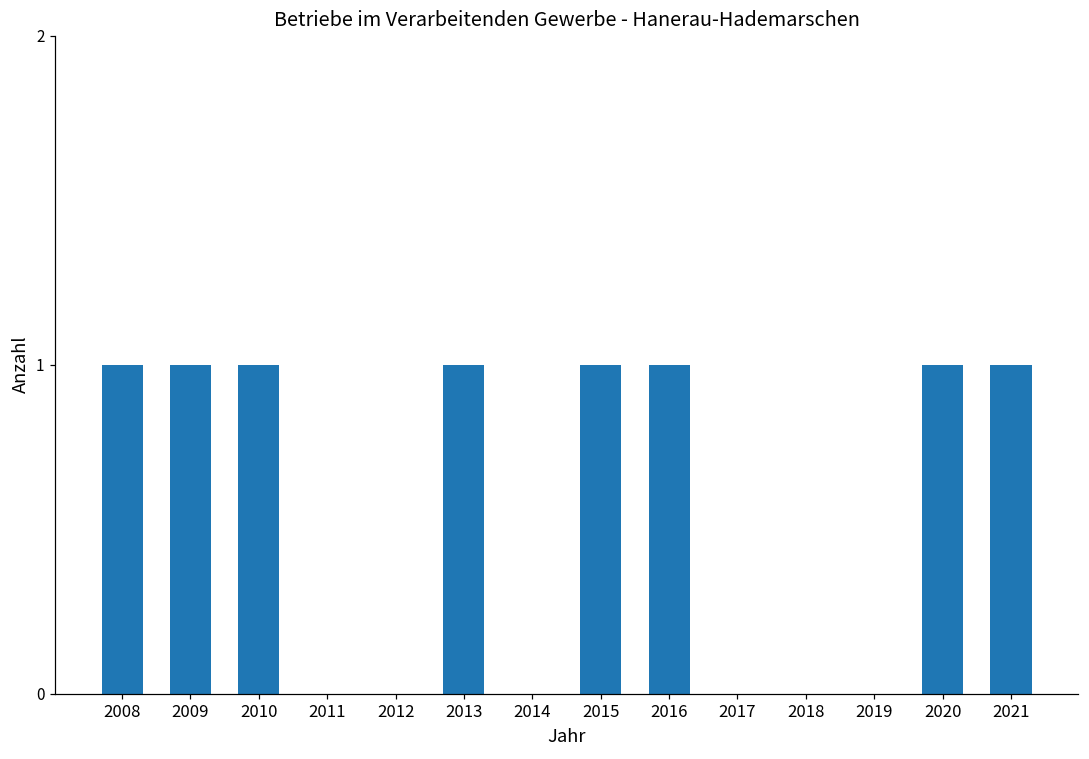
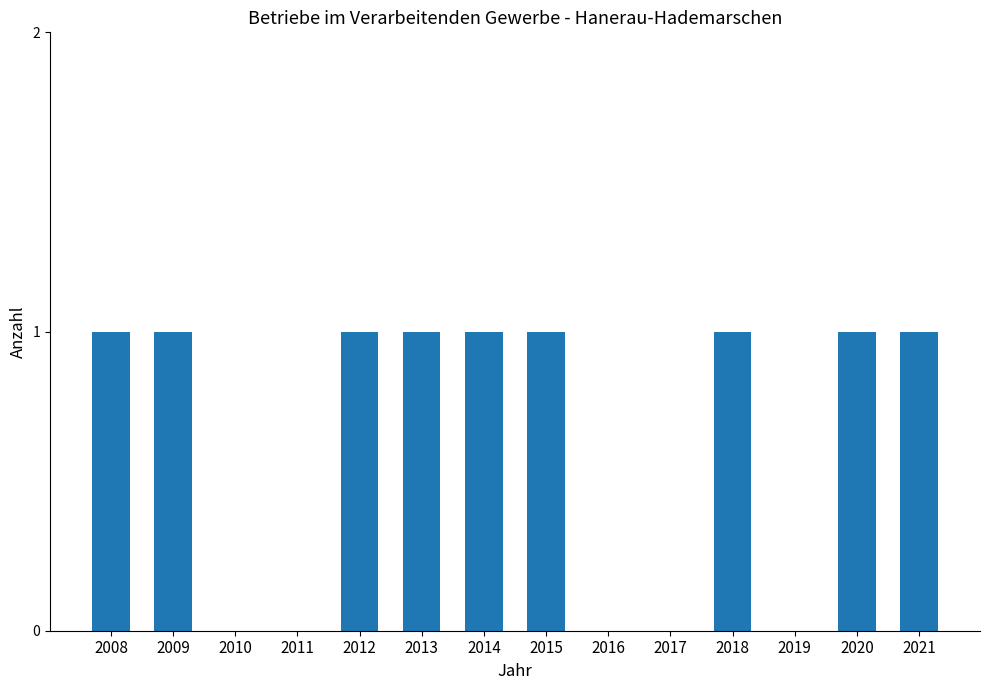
  {
    "2008": 1,
    "2009": 1,
-   "2010": 1,
+   "2010": 0,
    "2011": 0,
-   "2012": 0,
+   "2012": 1,
    "2013": 1,
-   "2014": 0,
+   "2014": 1,
    "2015": 1,
-   "2016": 1,
+   "2016": 0,
    "2017": 0,
-   "2018": 0,
+   "2018": 1,
    "2019": 0,
    "2020": 1,
    "2021": 1
  }
